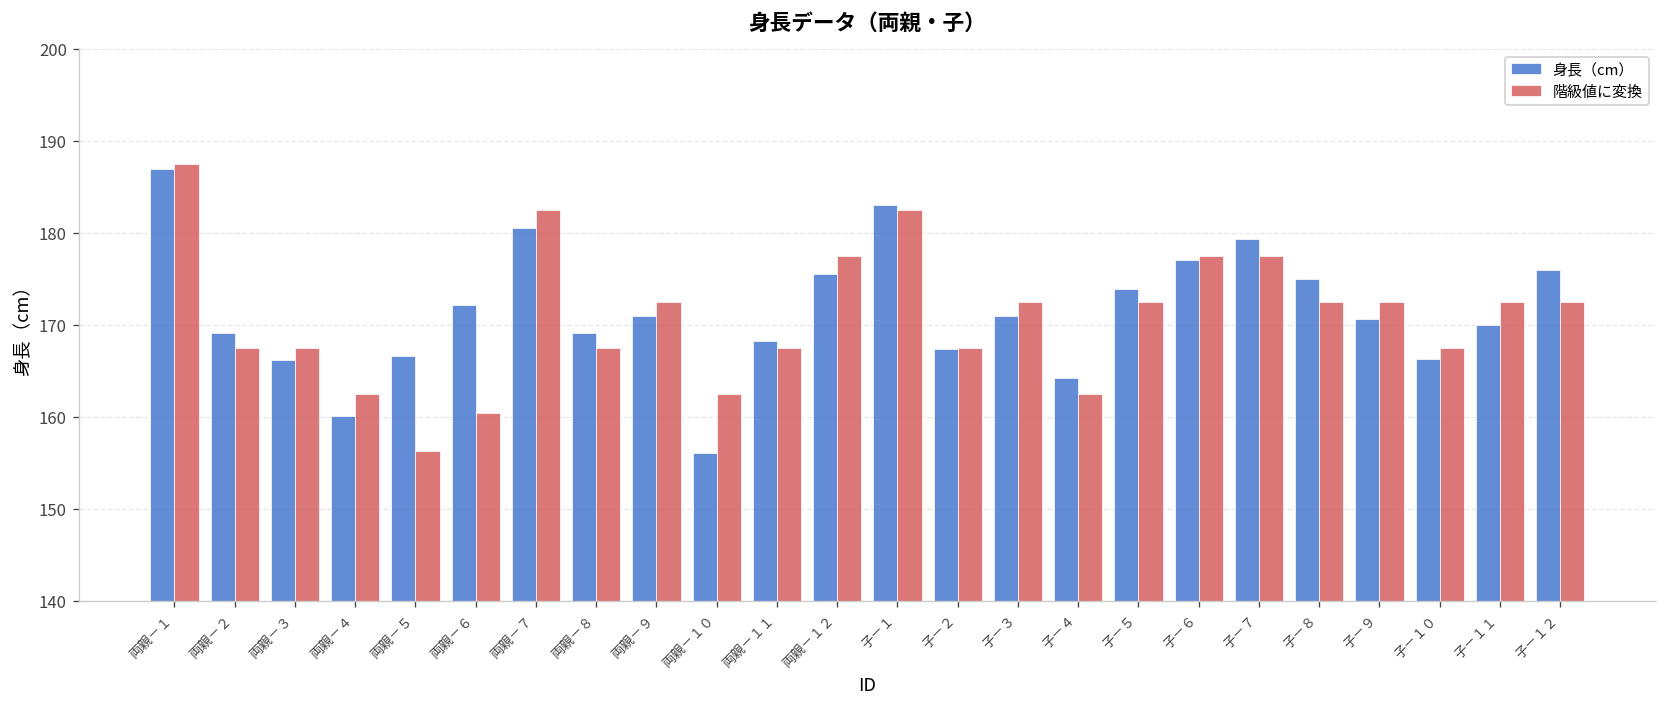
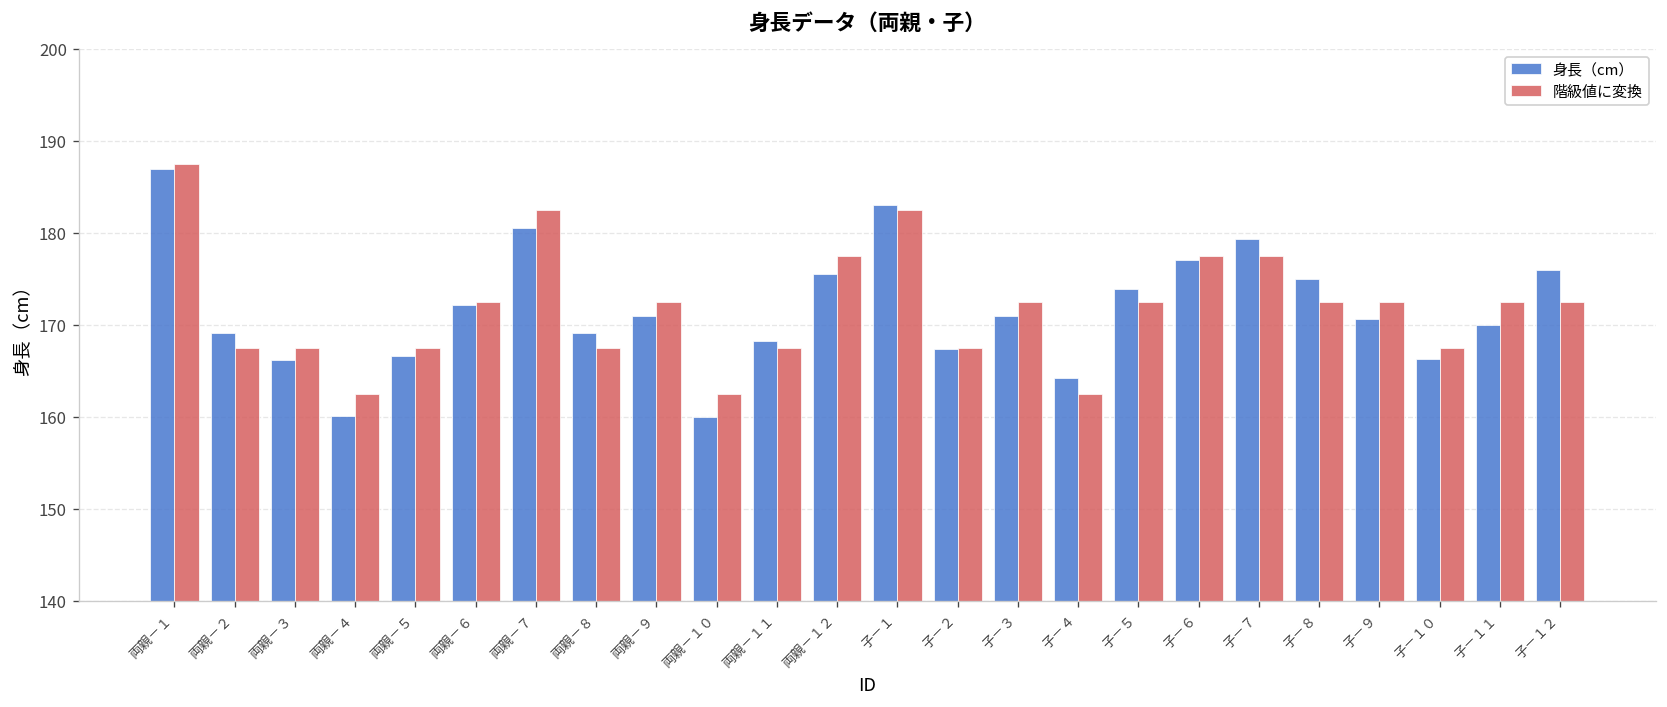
  {
    "身長（cm）": {
      "両親－１": 187,
      "両親－２": 169,
      "両親－３": 166,
      "両親－４": 160,
      "両親－５": 167,
      "両親－６": 172,
      "両親－７": 181,
      "両親－８": 169,
      "両親－９": 171,
-     "両親－１０": 156,
+     "両親－１０": 160,
      "両親－１１": 168,
      "両親－１２": 176,
      "子－１": 183,
      "子－２": 167,
      "子－３": 171,
      "子－４": 164,
      "子－５": 174,
      "子－６": 177,
      "子－７": 179,
      "子－８": 175,
      "子－９": 171,
      "子－１０": 166,
      "子－１１": 170,
      "子－１２": 176
    },
    "階級値に変換": {
      "両親－１": 188,
      "両親－２": 168,
      "両親－３": 168,
      "両親－４": 163,
-     "両親－５": 156,
-     "両親－６": 160,
+     "両親－５": 168,
+     "両親－６": 173,
      "両親－７": 183,
      "両親－８": 168,
      "両親－９": 173,
      "両親－１０": 163,
      "両親－１１": 168,
      "両親－１２": 178,
      "子－１": 183,
      "子－２": 168,
      "子－３": 173,
      "子－４": 163,
      "子－５": 173,
      "子－６": 178,
      "子－７": 178,
      "子－８": 173,
      "子－９": 173,
      "子－１０": 168,
      "子－１１": 173,
      "子－１２": 173
    }
  }
